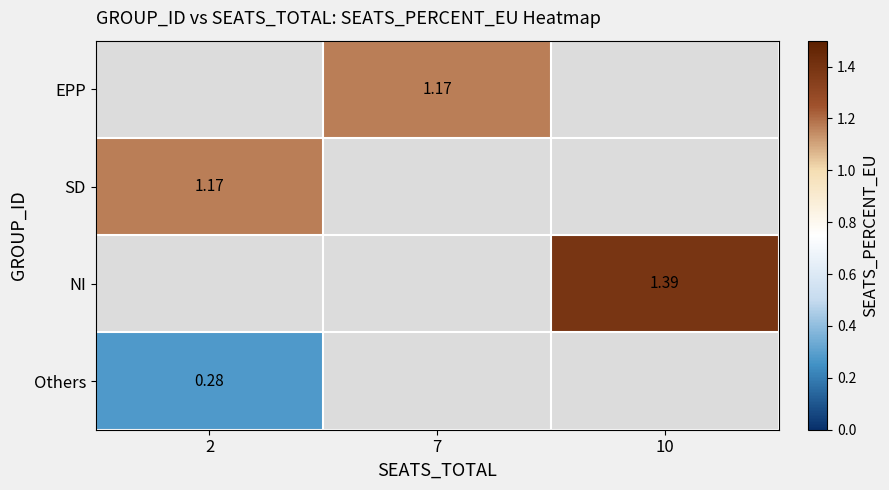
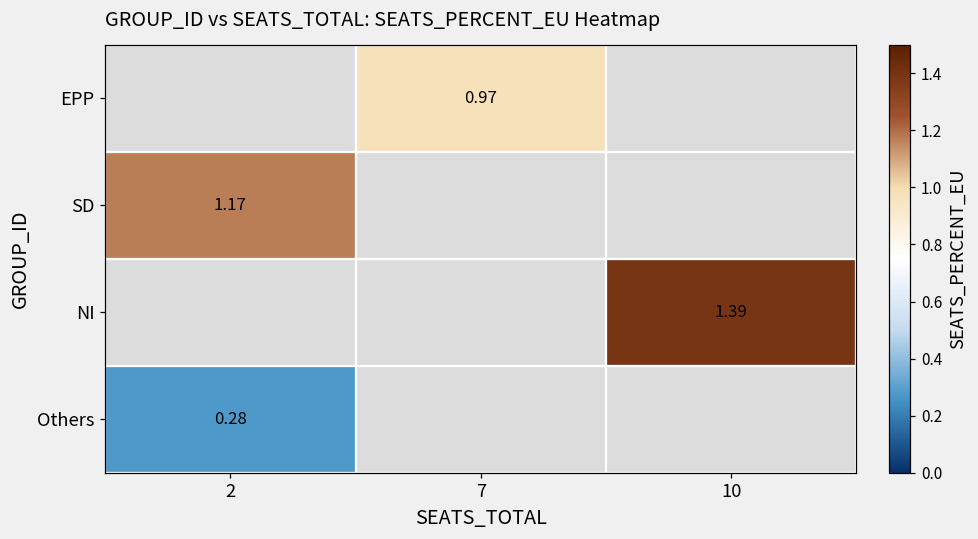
  {
    "EPP": {
-     "7": 1.17
+     "7": 0.97
    },
    "SD": {
      "2": 1.17
    },
    "NI": {
      "10": 1.39
    },
    "Others": {
      "2": 0.28
    }
  }
